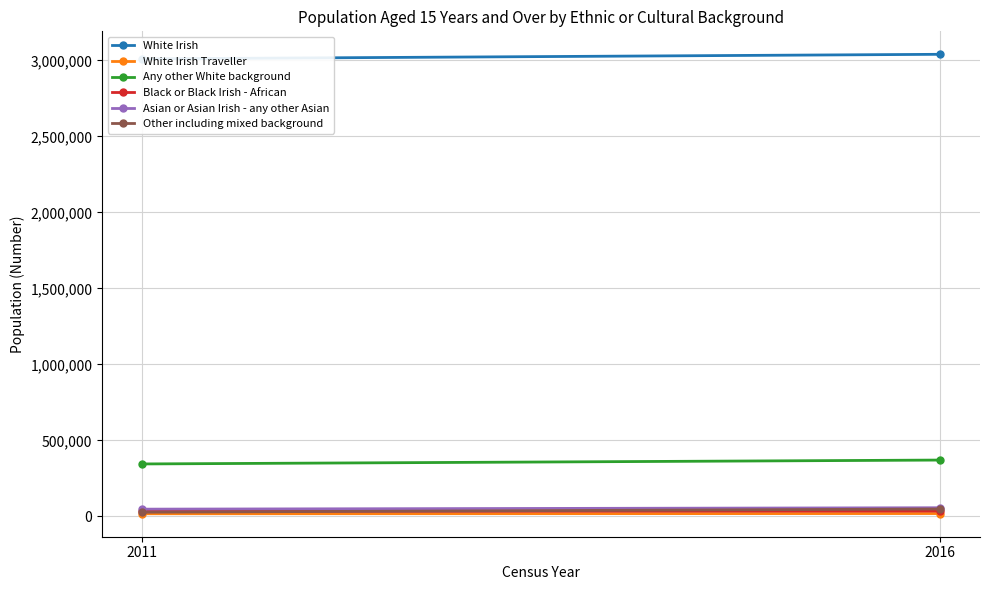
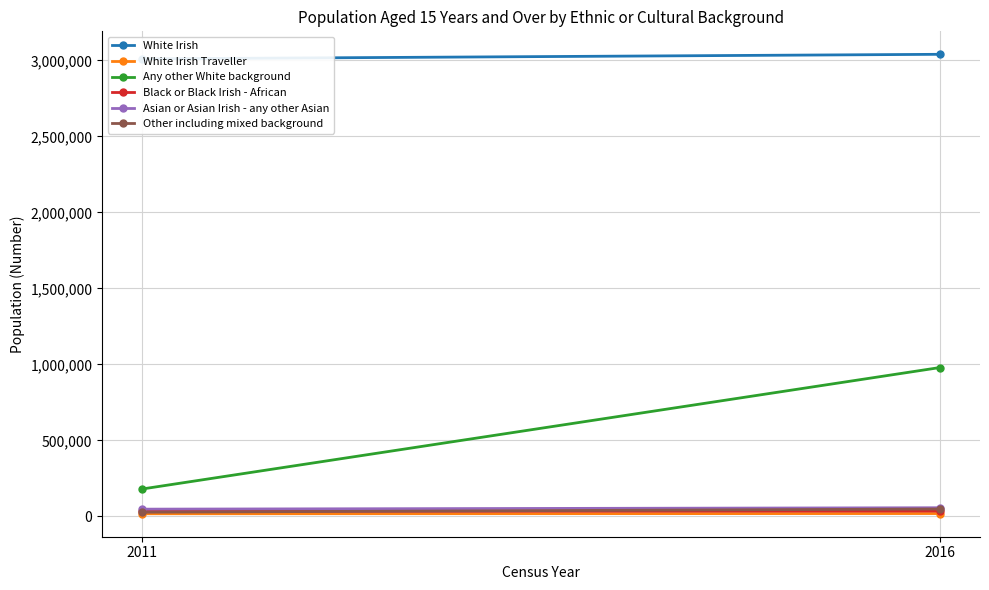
  {
    "White Irish": {
      "2016": "3,040,000"
    },
    "Any other White background": {
-     "2011": "340,000",
-     "2016": "370,000"
+     "2011": "180,000",
+     "2016": "980,000"
    }
  }
